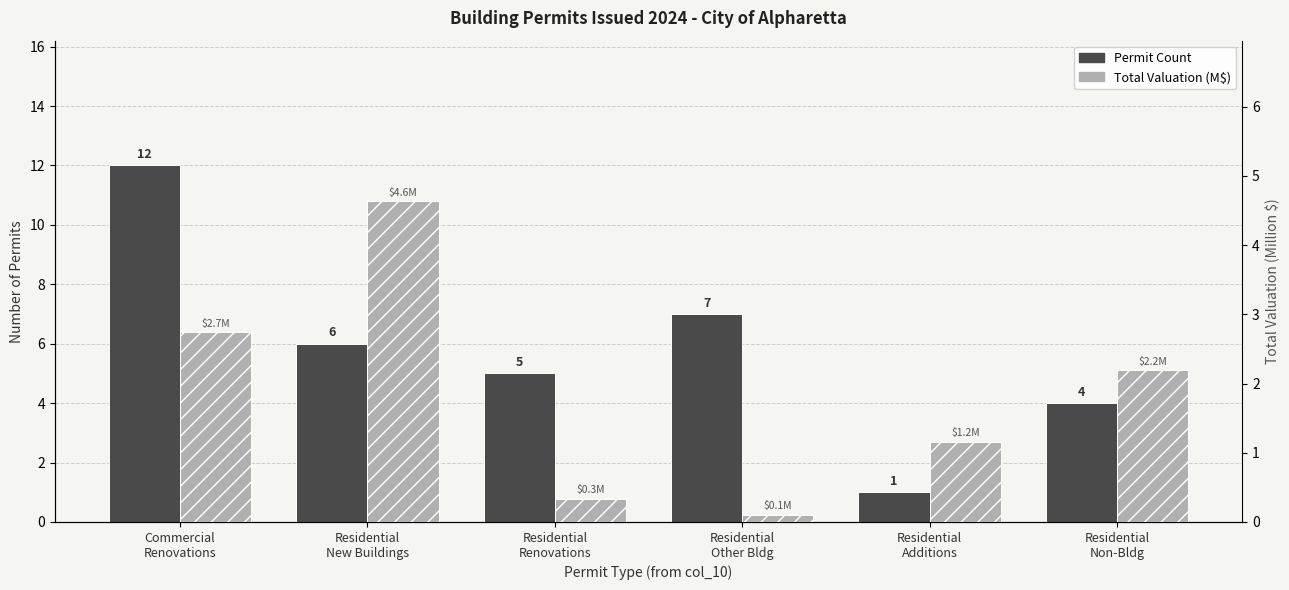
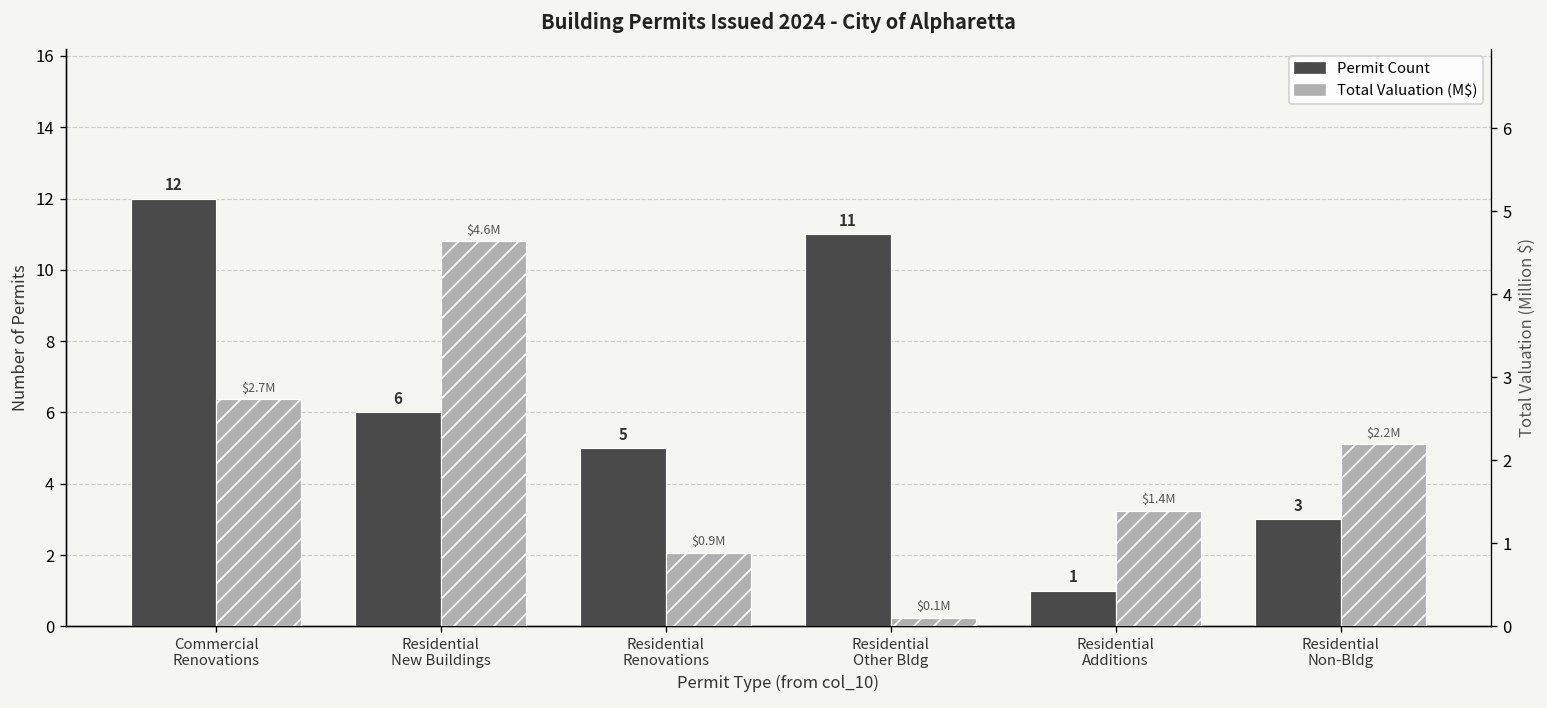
  {
    "Permit Count": {
      "Commercial Renovations": "12",
      "Residential New Buildings": "6",
      "Residential Renovations": "5",
-     "Residential Other Bldg": "7",
+     "Residential Other Bldg": "11",
      "Residential Additions": "1",
-     "Residential Non-Bldg": "4"
+     "Residential Non-Bldg": "3"
    },
    "Total Valuation (M$)": {
      "Commercial Renovations": "$2.7M",
      "Residential New Buildings": "$4.6M",
-     "Residential Renovations": "$0.3M",
+     "Residential Renovations": "$0.9M",
      "Residential Other Bldg": "$0.1M",
-     "Residential Additions": "$1.2M",
+     "Residential Additions": "$1.4M",
      "Residential Non-Bldg": "$2.2M"
    }
  }
